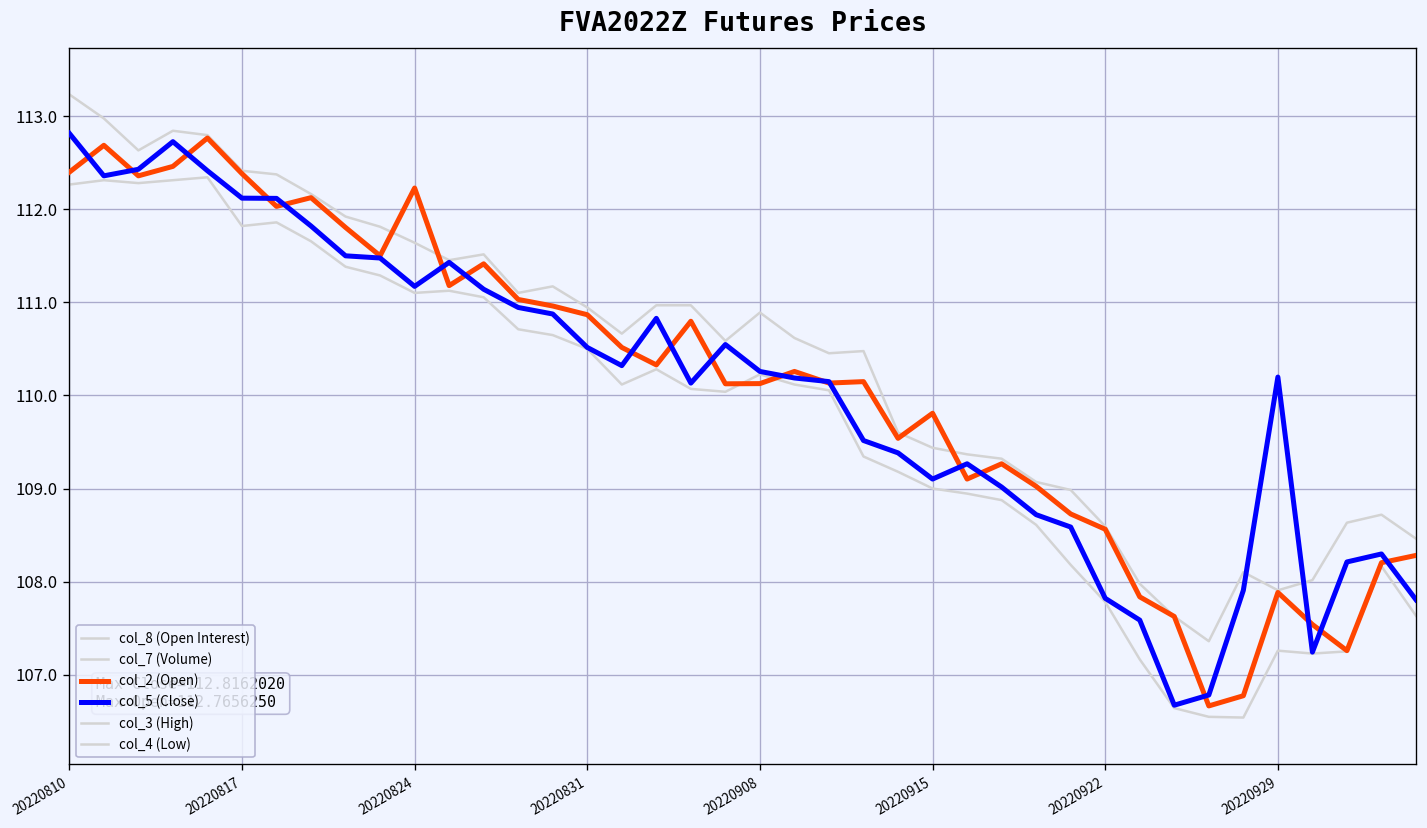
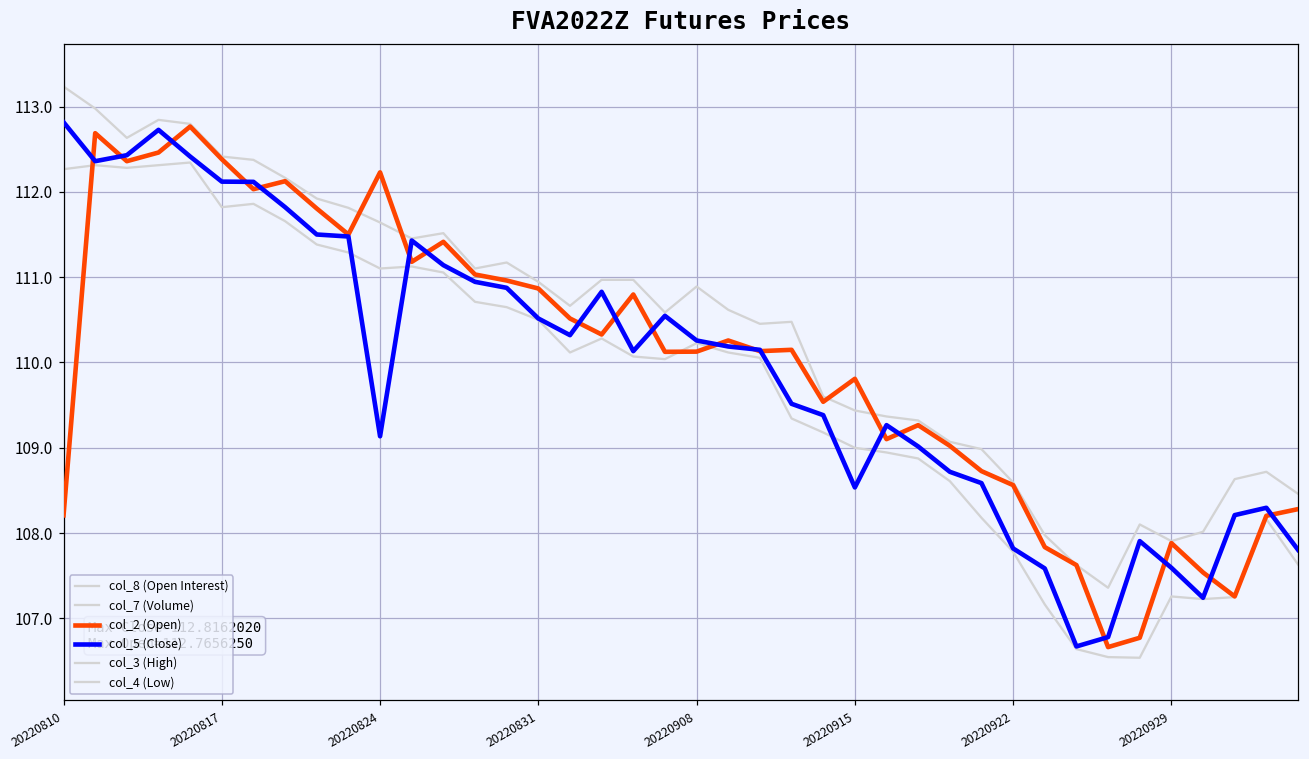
  {
    "col_2 (Open)": {
-     "20220810": 112.4,
+     "20220810": 108.2,
      "20220824": 112.2,
      "20220831": 110.9,
      "20220908": 110.1,
      "20220915": 109.8
    },
    "col_5 (Close)": {
      "20220810": 112.8,
      "20220817": 112.1,
-     "20220824": 111.2,
-     "20220915": 109.1,
+     "20220824": 109.1,
+     "20220915": 108.5,
      "20220922": 107.8,
-     "20220929": 110.2
+     "20220929": 107.6
    }
  }
